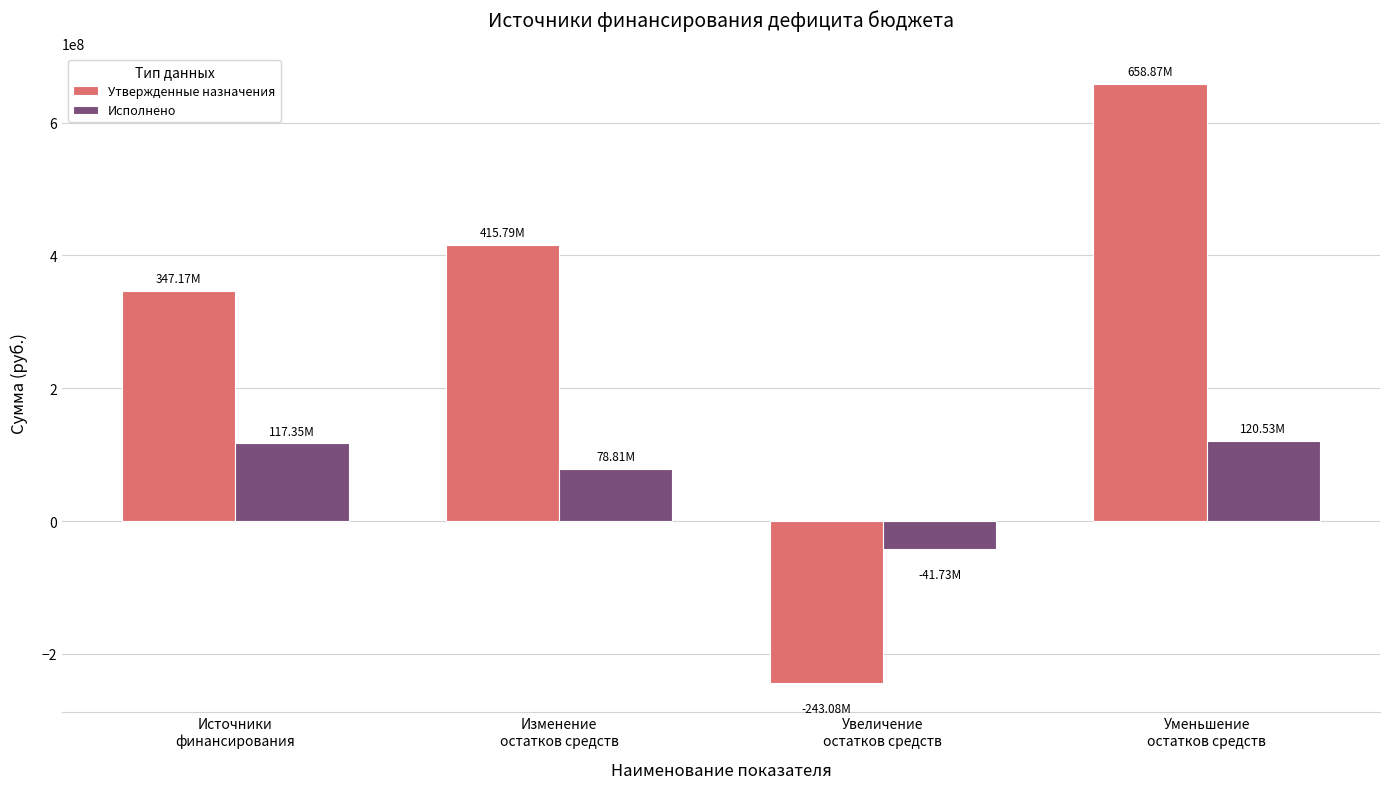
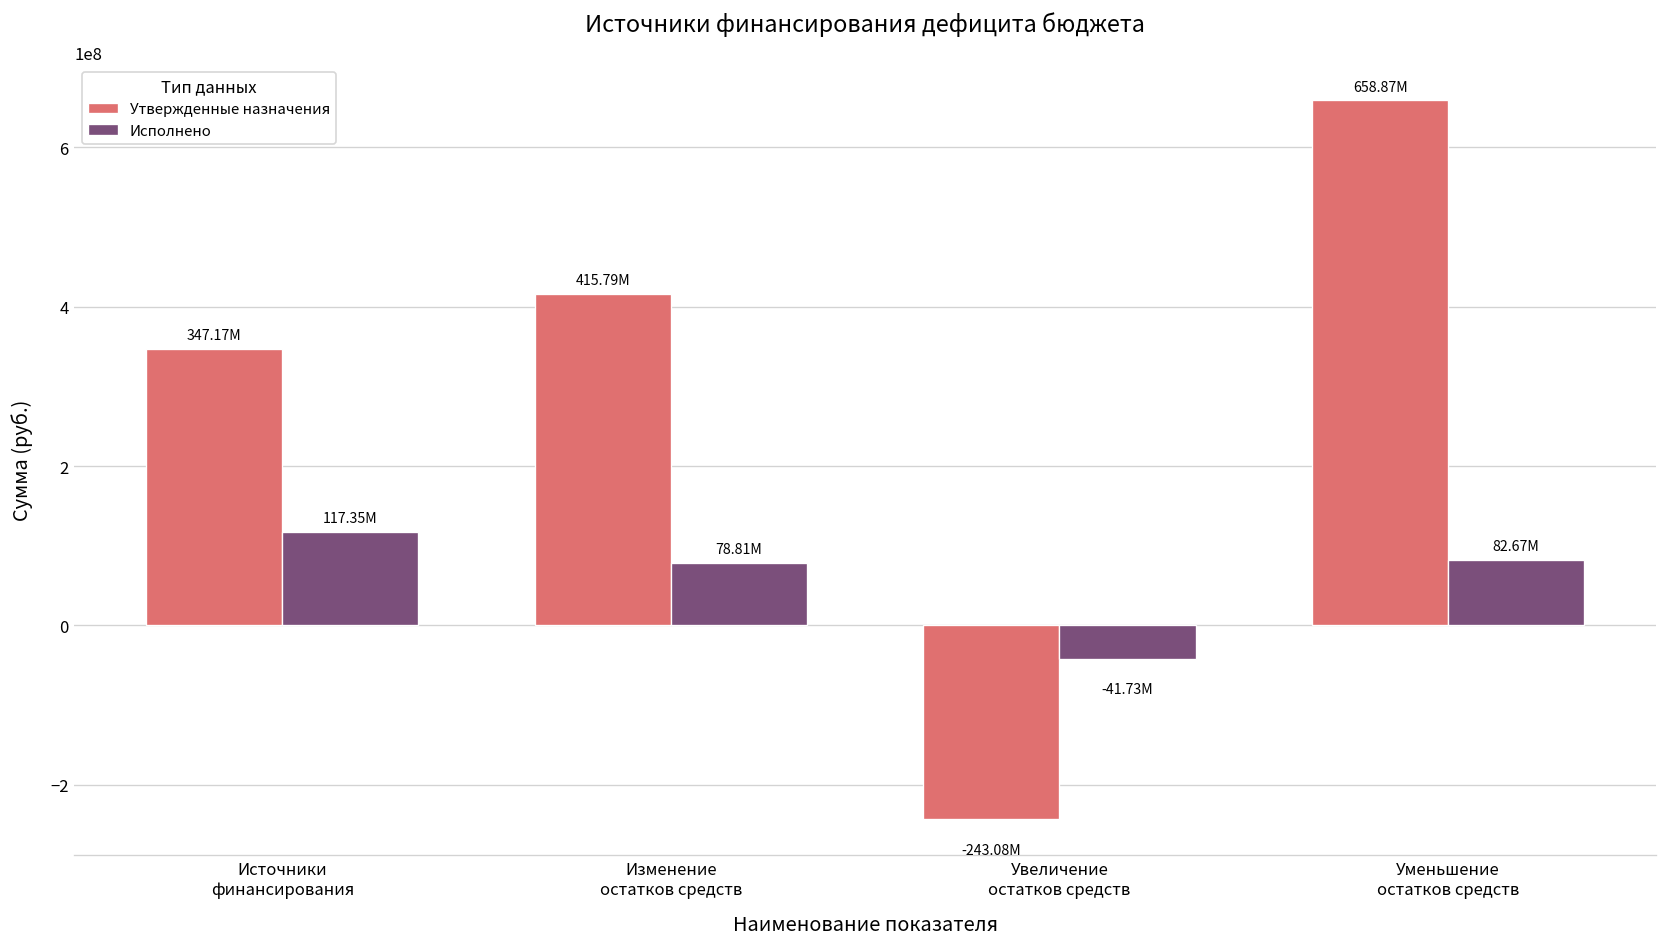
  {
    "Утвержденные назначения": {
      "Источники финансирования": "347.17M",
      "Изменение остатков средств": "415.79M",
      "Увеличение остатков средств": "-243.08M",
      "Уменьшение остатков средств": "658.87M"
    },
    "Исполнено": {
      "Источники финансирования": "117.35M",
      "Изменение остатков средств": "78.81M",
      "Увеличение остатков средств": "-41.73M",
-     "Уменьшение остатков средств": "120.53M"
+     "Уменьшение остатков средств": "82.67M"
    }
  }
